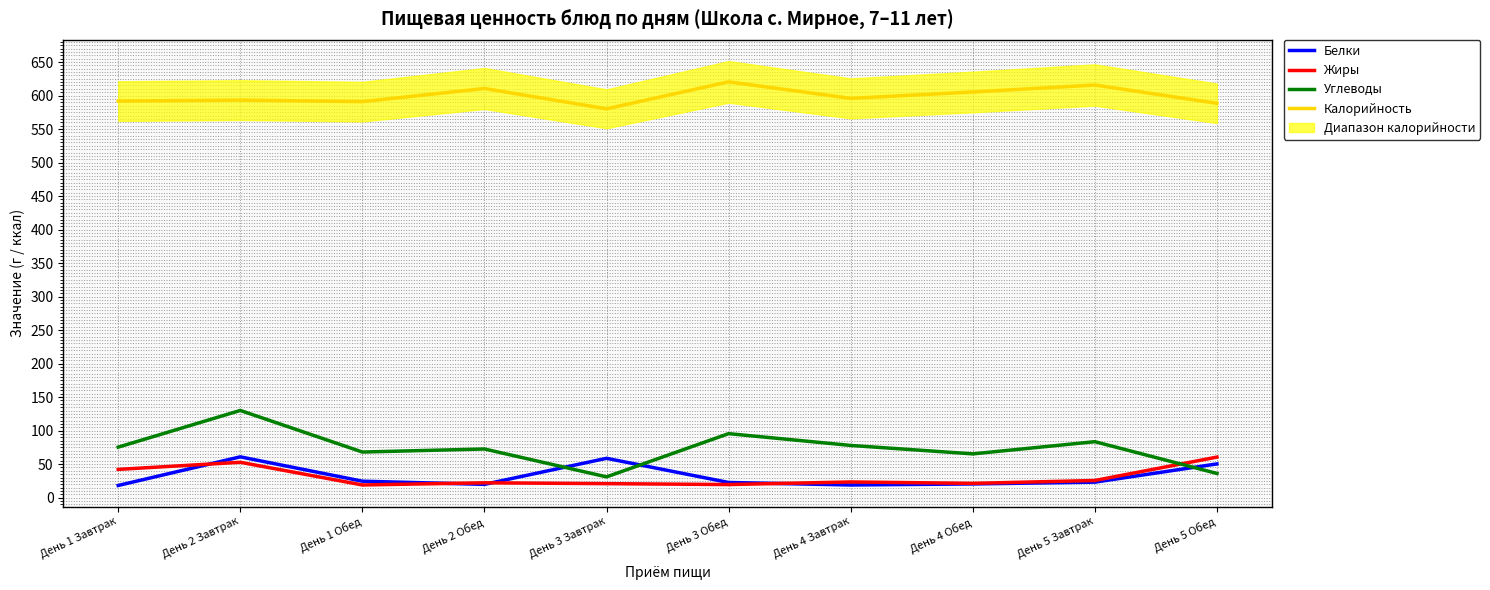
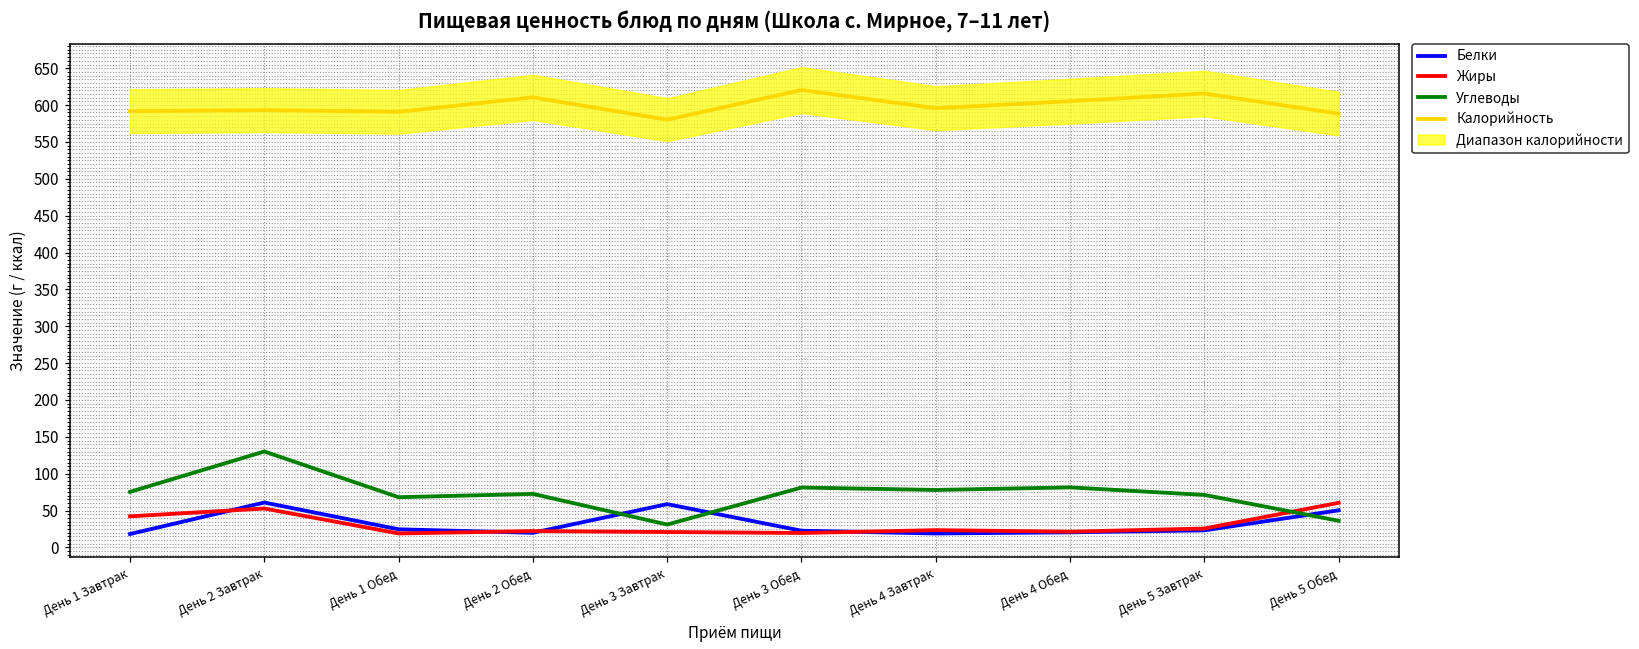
  {
    "Белки": {
      "День 1 Завтрак": 20,
      "День 2 Завтрак": 60,
      "День 1 Обед": 20,
      "День 3 Завтрак": 60,
      "День 4 Завтрак": 20,
      "День 5 Обед": 50
    },
    "Жиры": {
      "День 1 Завтрак": 40,
      "День 2 Завтрак": 50,
      "День 1 Обед": 20,
      "День 3 Завтрак": 20,
      "День 4 Завтрак": 20,
      "День 5 Обед": 60
    },
    "Углеводы": {
      "День 1 Завтрак": 80,
      "День 2 Завтрак": 130,
      "День 1 Обед": 70,
      "День 2 Обед": 70,
      "День 3 Завтрак": 30,
-     "День 3 Обед": 100,
+     "День 3 Обед": 80,
      "День 4 Завтрак": 80,
-     "День 4 Обед": 70,
-     "День 5 Завтрак": 80,
+     "День 4 Обед": 80,
+     "День 5 Завтрак": 70,
      "День 5 Обед": 40
    }
  }
